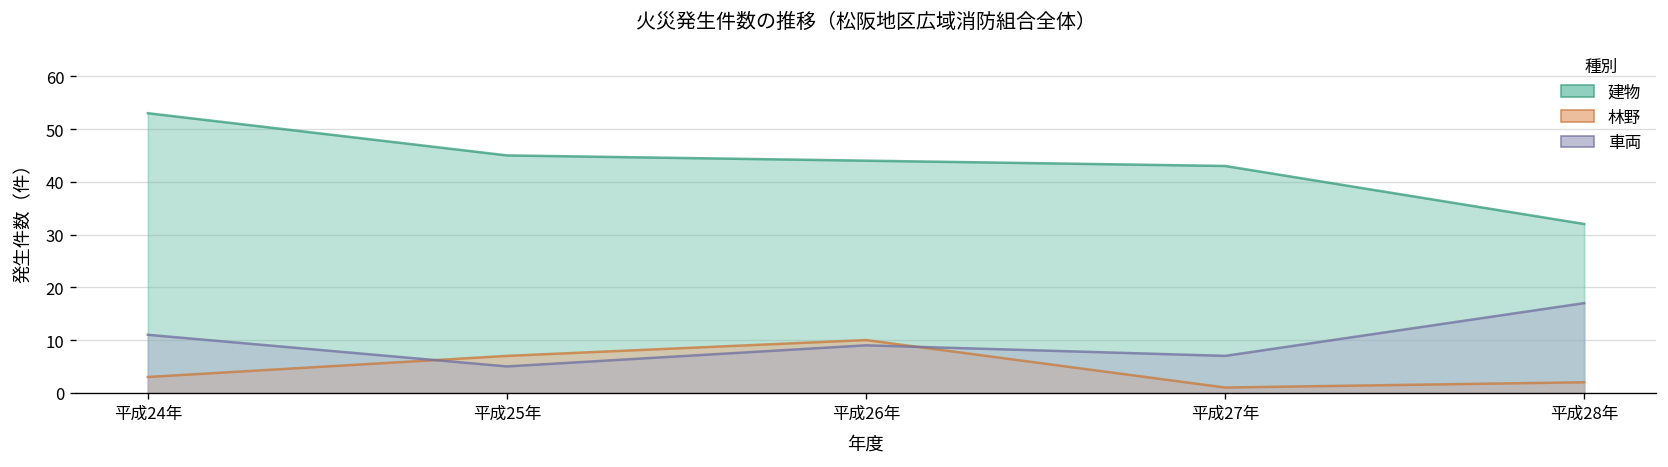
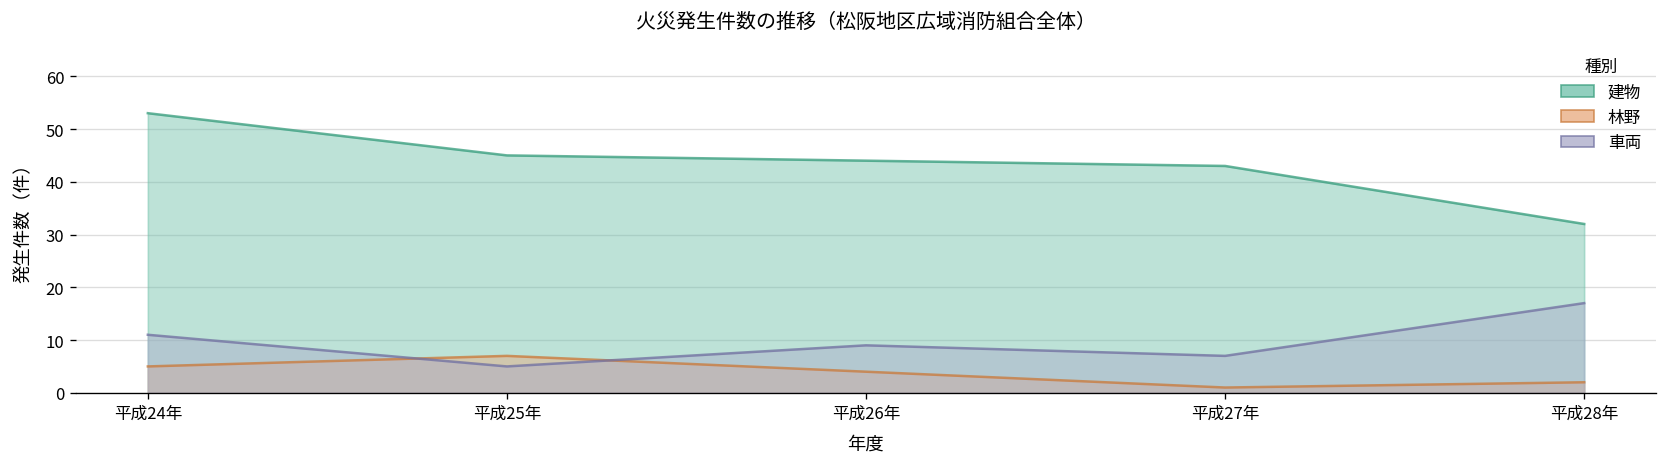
  {
    "林野": {
-     "平成24年": 3,
+     "平成24年": 5,
      "平成25年": 7,
-     "平成26年": 10,
+     "平成26年": 4,
      "平成27年": 1,
      "平成28年": 2
    }
  }
